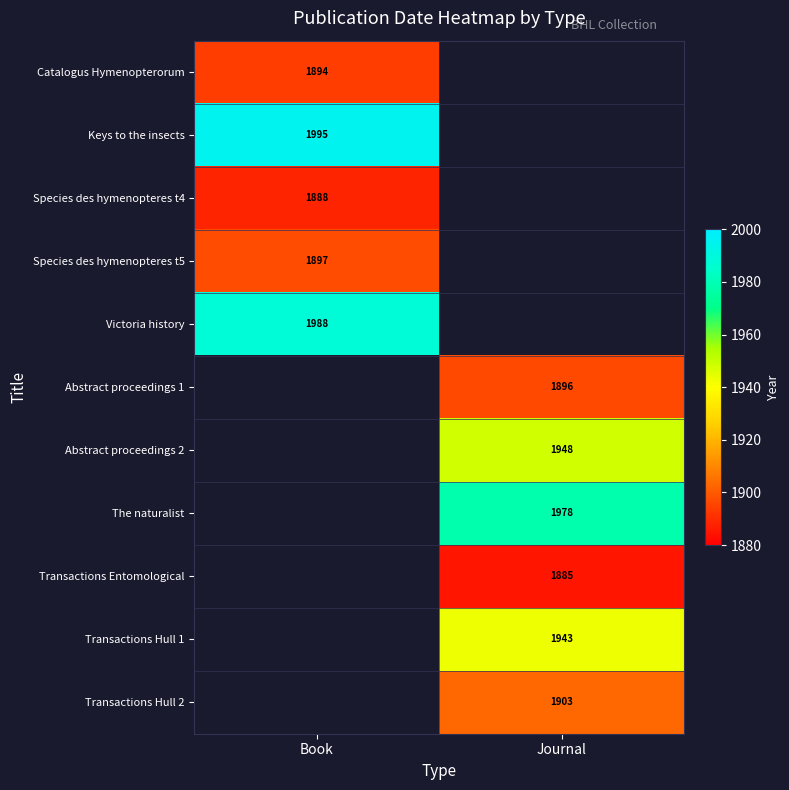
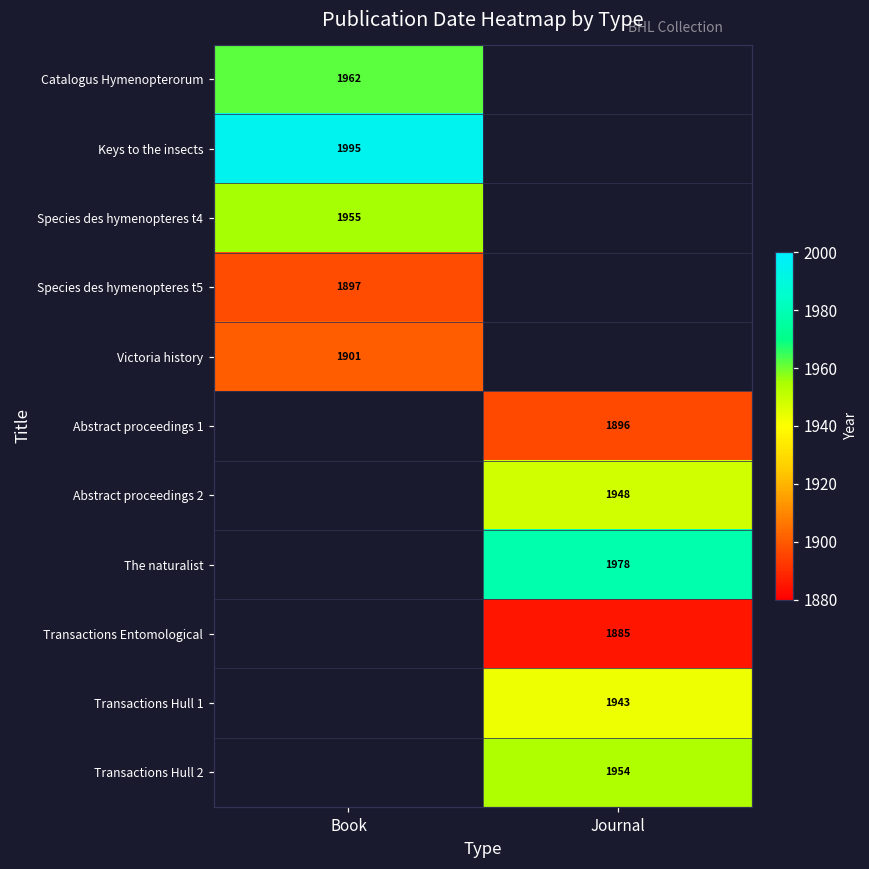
  {
    "Catalogus Hymenopterorum": {
-     "Book": 1894
+     "Book": 1962
    },
    "Keys to the insects": {
      "Book": 1995
    },
    "Species des hymenopteres t4": {
-     "Book": 1888
+     "Book": 1955
    },
    "Species des hymenopteres t5": {
      "Book": 1897
    },
    "Victoria history": {
-     "Book": 1988
+     "Book": 1901
    },
    "Abstract proceedings 1": {
      "Journal": 1896
    },
    "Abstract proceedings 2": {
      "Journal": 1948
    },
    "The naturalist": {
      "Journal": 1978
    },
    "Transactions Entomological": {
      "Journal": 1885
    },
    "Transactions Hull 1": {
      "Journal": 1943
    },
    "Transactions Hull 2": {
-     "Journal": 1903
+     "Journal": 1954
    }
  }
